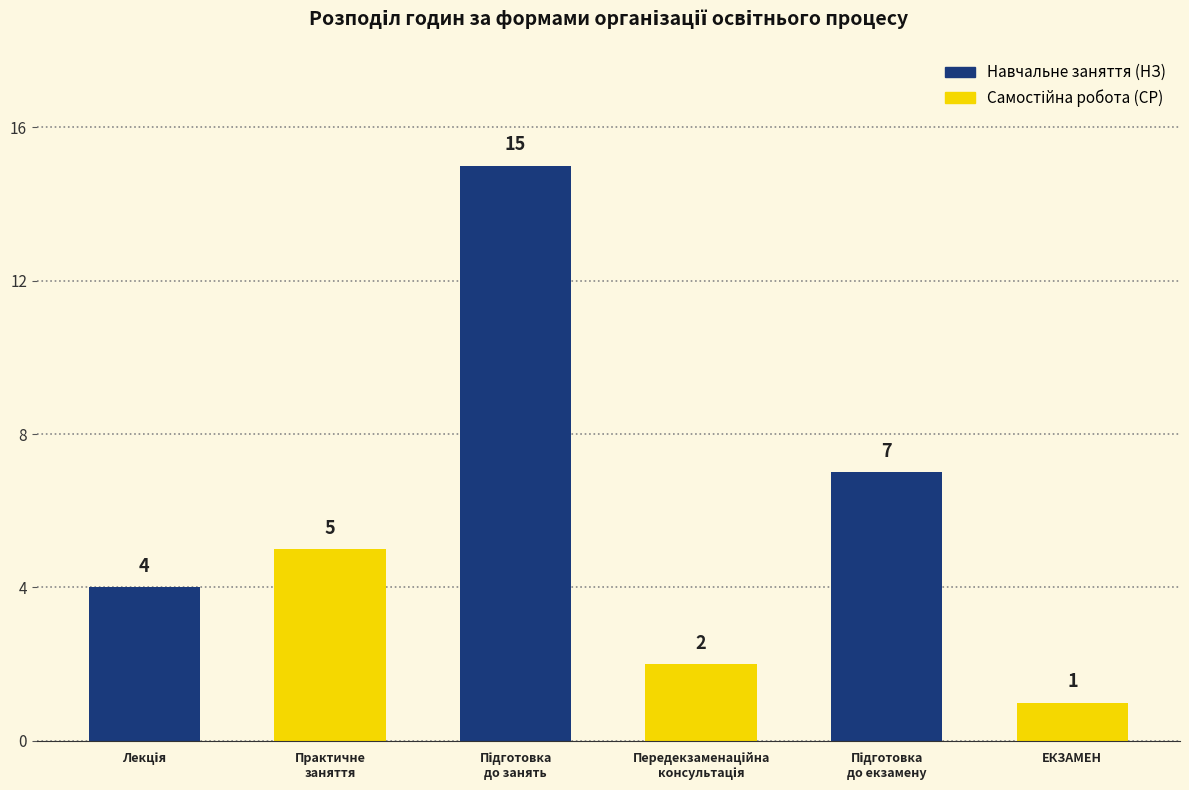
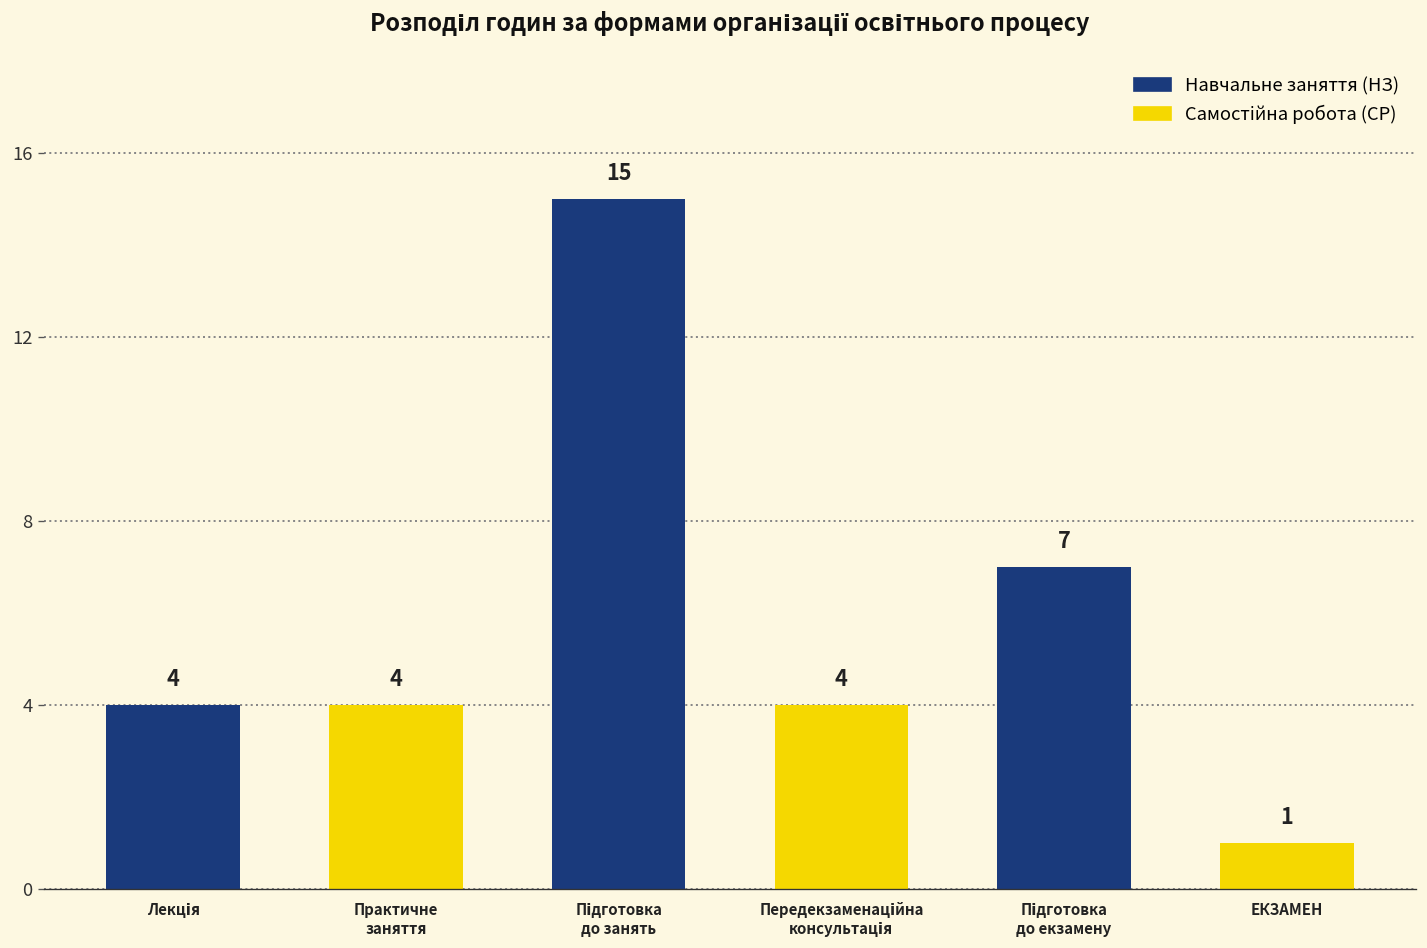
  {
    "Лекція": 4,
-   "Практичне заняття": 5,
+   "Практичне заняття": 4,
    "Підготовка до занять": 15,
-   "Передекзаменаційна консультація": 2,
+   "Передекзаменаційна консультація": 4,
    "Підготовка до екзамену": 7,
    "ЕКЗАМЕН": 1
  }
